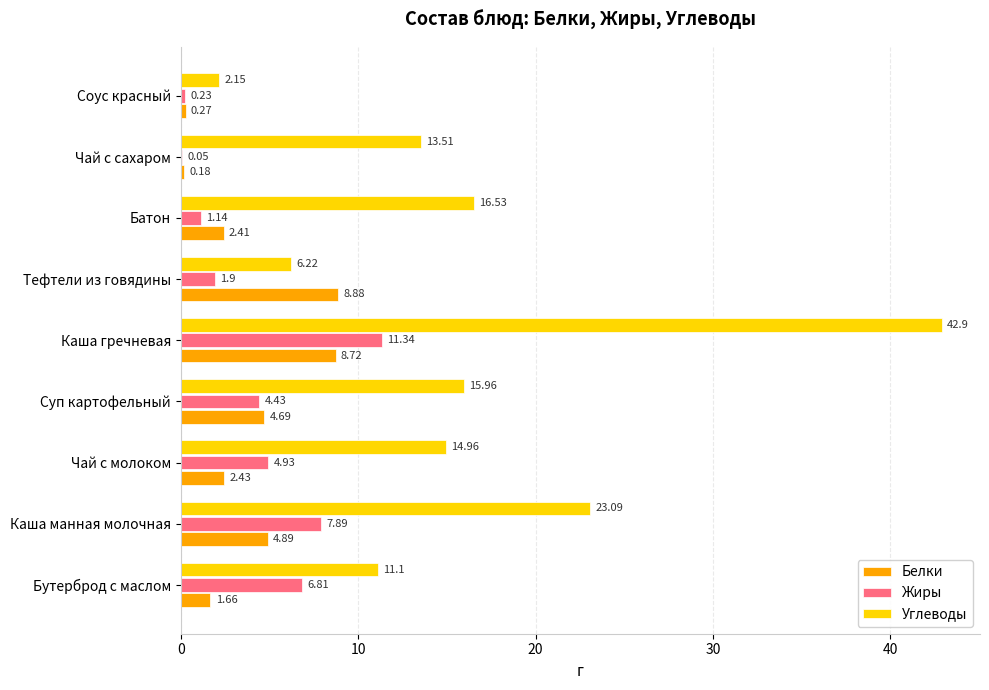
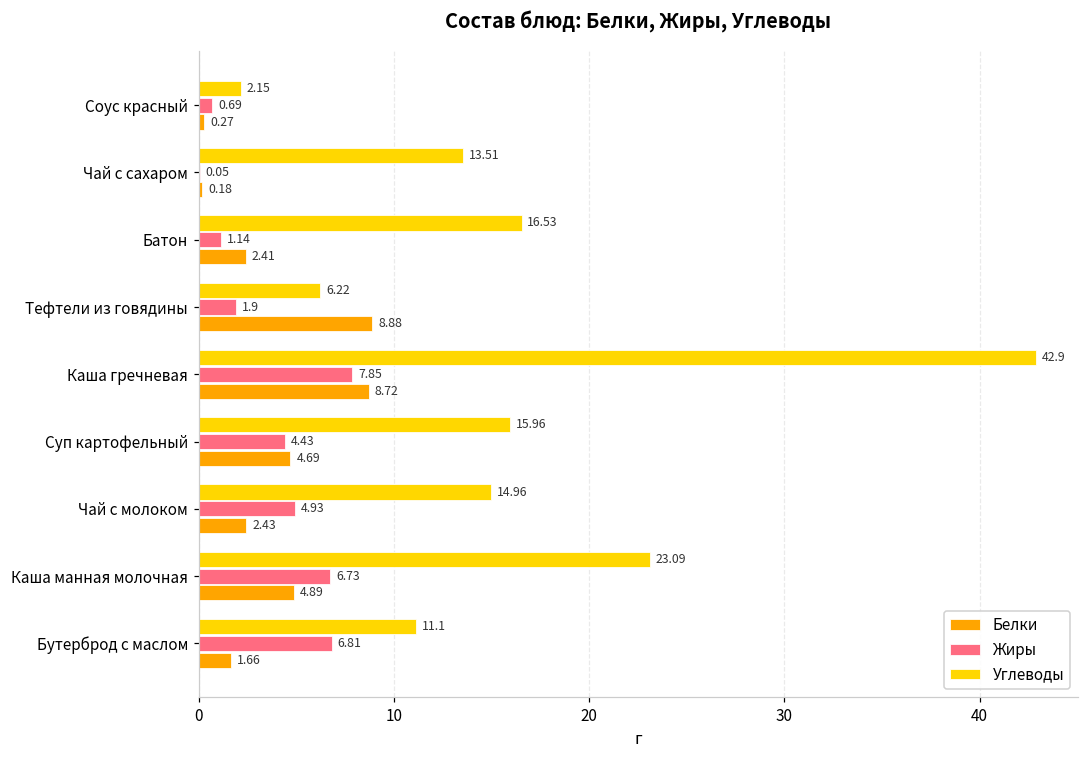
  {
    "Жиры": {
-     "Соус красный": 0.23,
+     "Соус красный": 0.69,
      "Чай с сахаром": 0.05,
      "Батон": 1.14,
      "Тефтели из говядины": 1.9,
-     "Каша гречневая": 11.34,
+     "Каша гречневая": 7.85,
      "Суп картофельный": 4.43,
      "Чай с молоком": 4.93,
-     "Каша манная молочная": 7.89,
+     "Каша манная молочная": 6.73,
      "Бутерброд с маслом": 6.81
    }
  }
